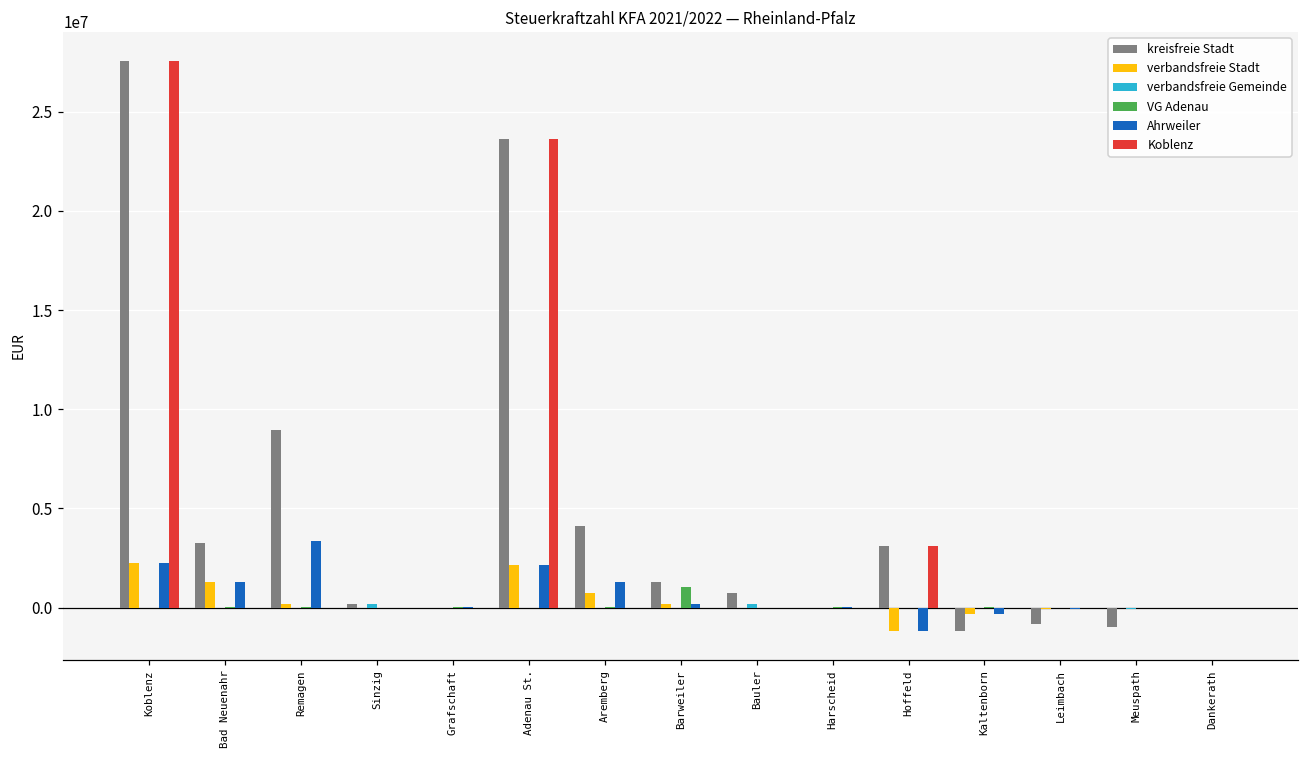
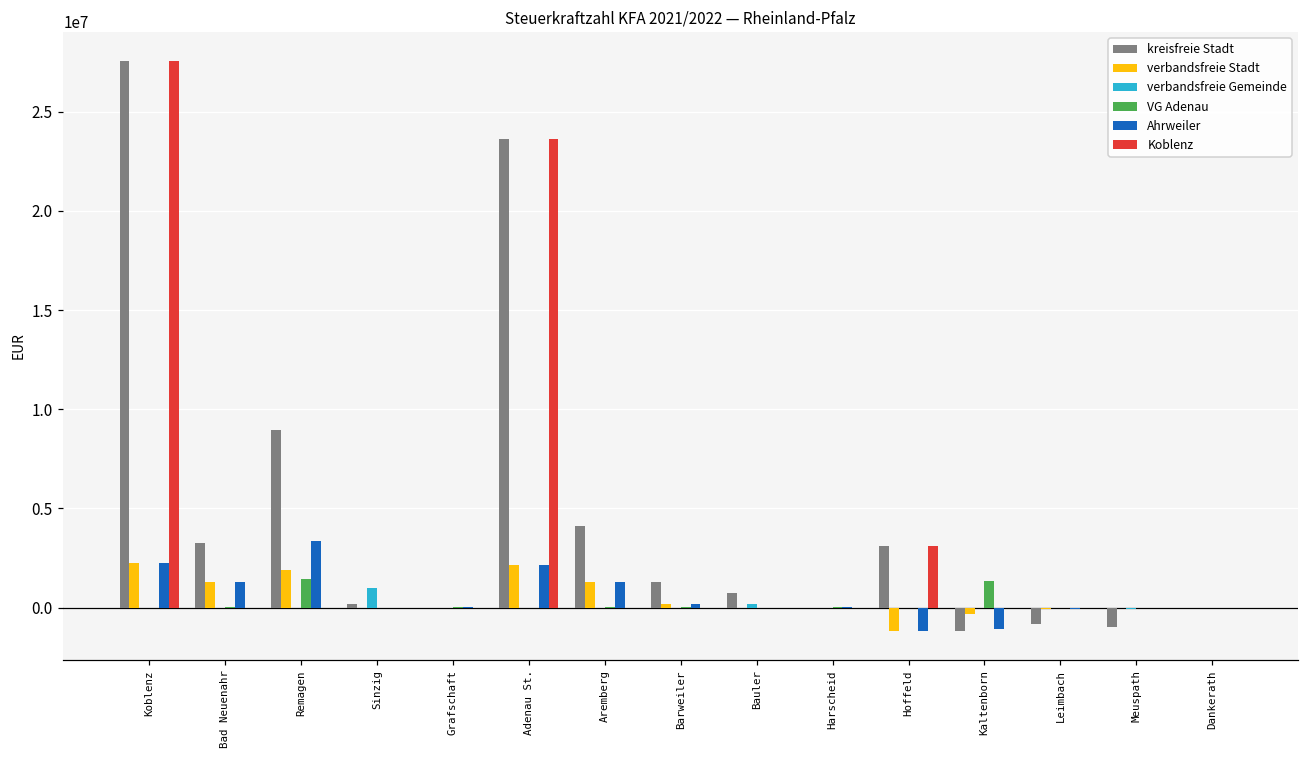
  {
    "kreisfreie Stadt": {
      "Koblenz": 27600000,
      "Bad Neuenahr": 3200000,
      "Remagen": 9000000,
      "Sinzig": 200000,
      "Grafschaft": 0,
      "Adenau St.": 23600000,
      "Aremberg": 4100000,
      "Barweiler": 1300000,
      "Bauler": 700000,
      "Harscheid": 0,
      "Hoffeld": 3100000,
      "Kaltenborn": -1200000,
      "Leimbach": -900000,
      "Meuspath": -1000000,
      "Dankerath": 0
    },
    "verbandsfreie Stadt": {
      "Koblenz": 2200000,
      "Bad Neuenahr": 1300000,
-     "Remagen": 200000,
+     "Remagen": 1900000,
      "Sinzig": 0,
      "Grafschaft": 0,
      "Adenau St.": 2100000,
-     "Aremberg": 800000,
+     "Aremberg": 1300000,
      "Barweiler": 200000,
      "Bauler": 0,
      "Harscheid": 0,
      "Hoffeld": -1200000,
      "Kaltenborn": -300000,
      "Meuspath": 0,
      "Dankerath": 0
    },
    "verbandsfreie Gemeinde": {
      "Koblenz": 0,
      "Bad Neuenahr": 0,
      "Remagen": 0,
-     "Sinzig": 200000,
+     "Sinzig": 1000000,
      "Grafschaft": 0,
      "Adenau St.": 0,
      "Aremberg": 0,
      "Barweiler": 0,
      "Bauler": 200000,
      "Harscheid": 0,
      "Hoffeld": 0,
      "Kaltenborn": 0,
      "Leimbach": 0,
      "Dankerath": 0
    },
    "VG Adenau": {
      "Koblenz": 0,
-     "Remagen": 0,
+     "Remagen": 1500000,
      "Sinzig": 0,
      "Adenau St.": 0,
-     "Barweiler": 1000000,
+     "Barweiler": 0,
      "Bauler": 0,
      "Hoffeld": 0,
-     "Kaltenborn": 0,
+     "Kaltenborn": 1400000,
      "Meuspath": 0
    },
    "Ahrweiler": {
      "Koblenz": 2200000,
      "Bad Neuenahr": 1300000,
      "Remagen": 3300000,
      "Sinzig": 0,
      "Adenau St.": 2100000,
      "Aremberg": 1300000,
      "Barweiler": 200000,
      "Bauler": 0,
      "Hoffeld": -1200000,
-     "Kaltenborn": -300000,
+     "Kaltenborn": -1100000,
      "Meuspath": 0
    },
    "Koblenz": {
      "Koblenz": 27600000,
      "Bad Neuenahr": 0,
      "Remagen": 0,
      "Sinzig": 0,
      "Grafschaft": 0,
      "Adenau St.": 23600000,
      "Aremberg": 0,
      "Barweiler": 0,
      "Bauler": 0,
      "Harscheid": 0,
      "Hoffeld": 3100000,
      "Kaltenborn": 0,
      "Leimbach": 0,
      "Meuspath": 0,
      "Dankerath": 0
    }
  }
